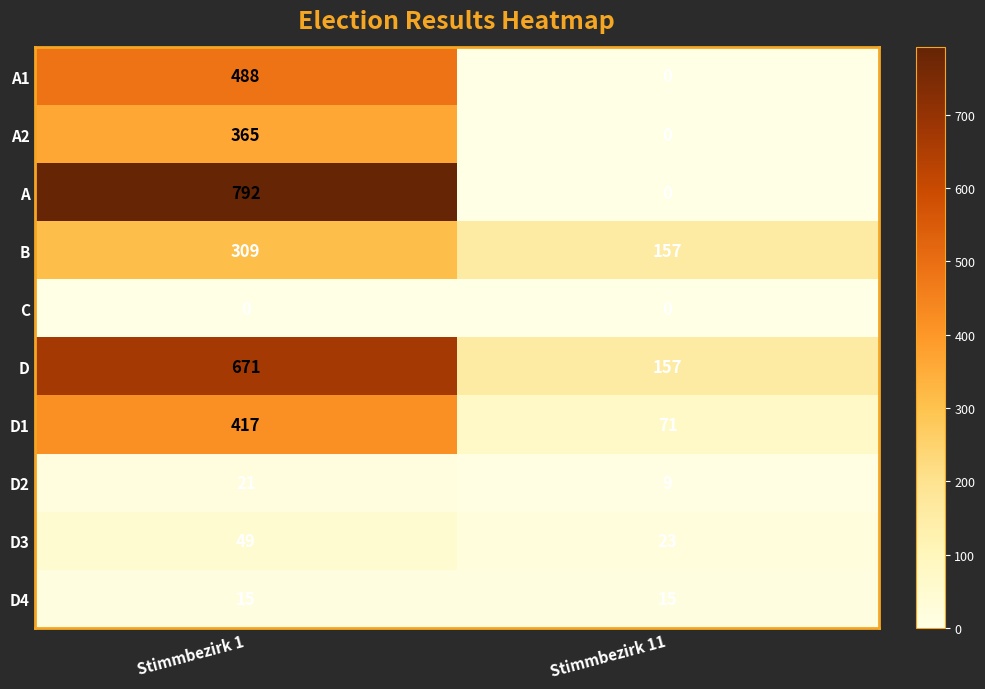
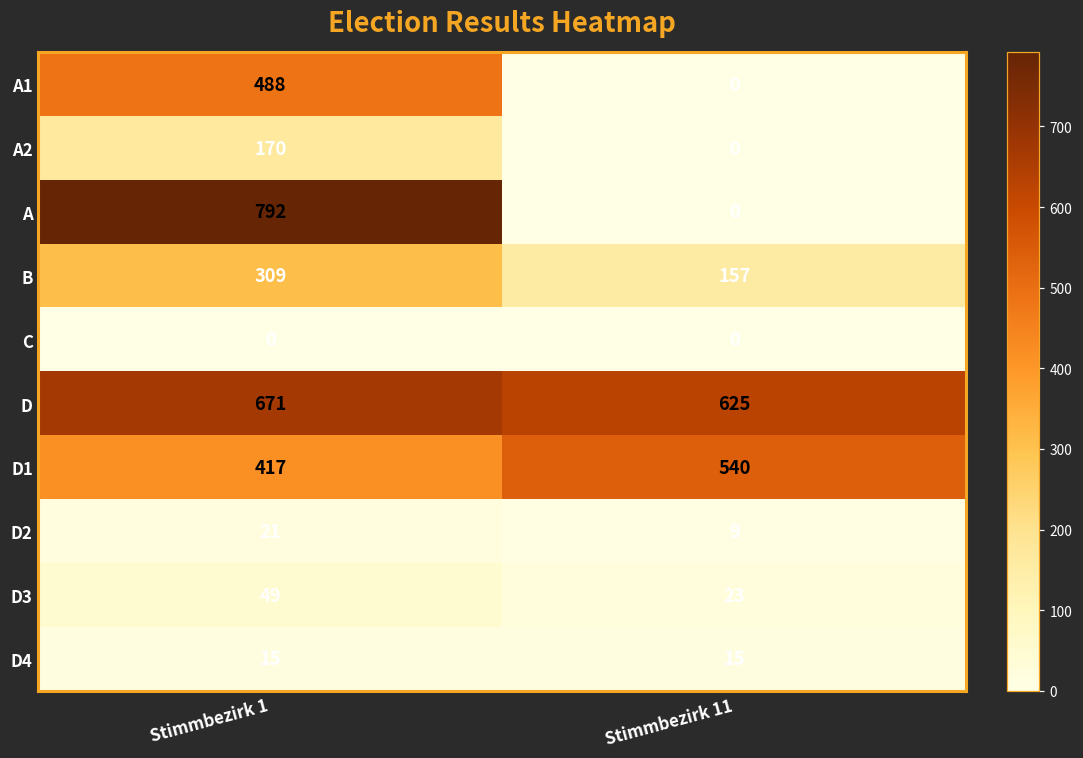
  {
    "A1": {
      "Stimmbezirk 1": 488
    },
    "A2": {
-     "Stimmbezirk 1": 365
+     "Stimmbezirk 1": 170
    },
    "A": {
      "Stimmbezirk 1": 792
    },
    "B": {
      "Stimmbezirk 1": 309,
      "Stimmbezirk 11": 157
    },
    "D": {
      "Stimmbezirk 1": 671,
-     "Stimmbezirk 11": 157
+     "Stimmbezirk 11": 625
    },
    "D1": {
      "Stimmbezirk 1": 417,
-     "Stimmbezirk 11": 71
+     "Stimmbezirk 11": 540
    }
  }
